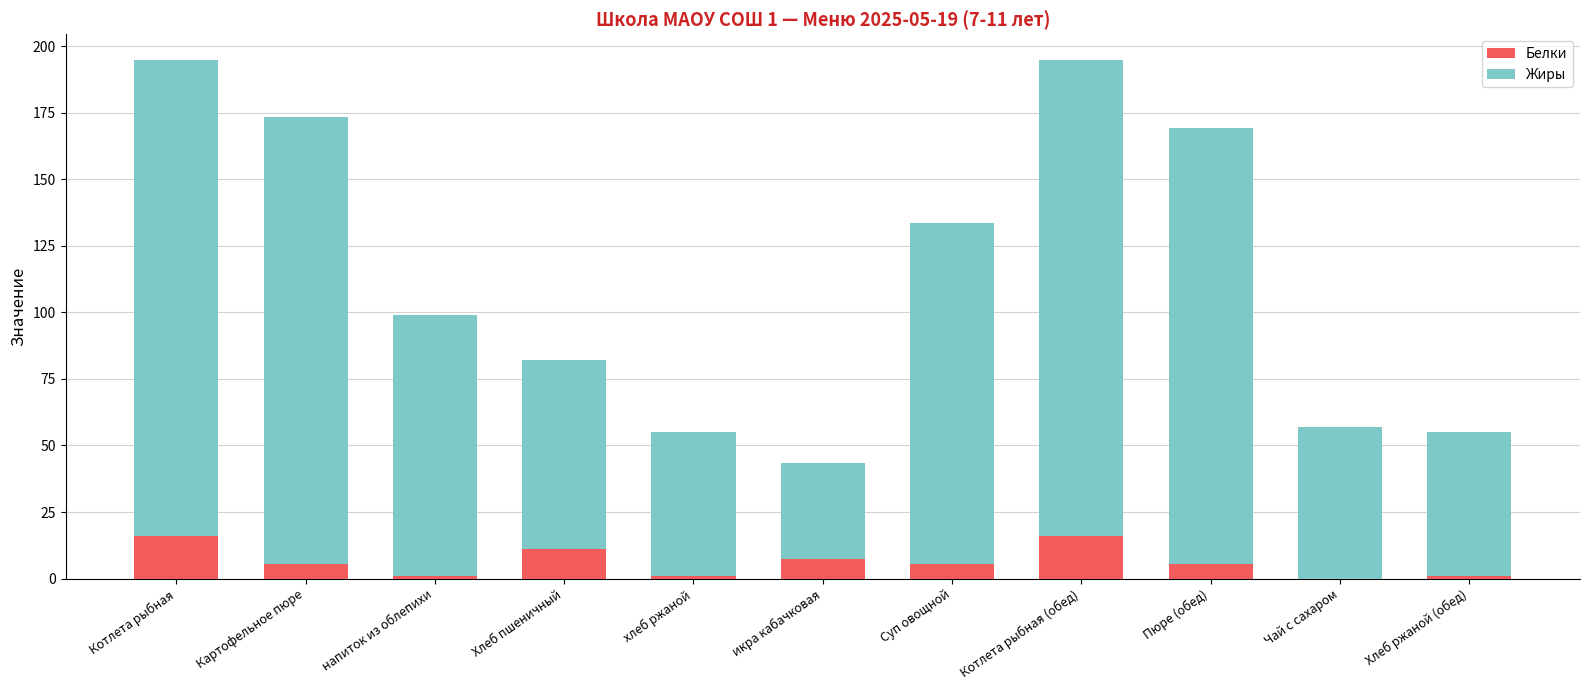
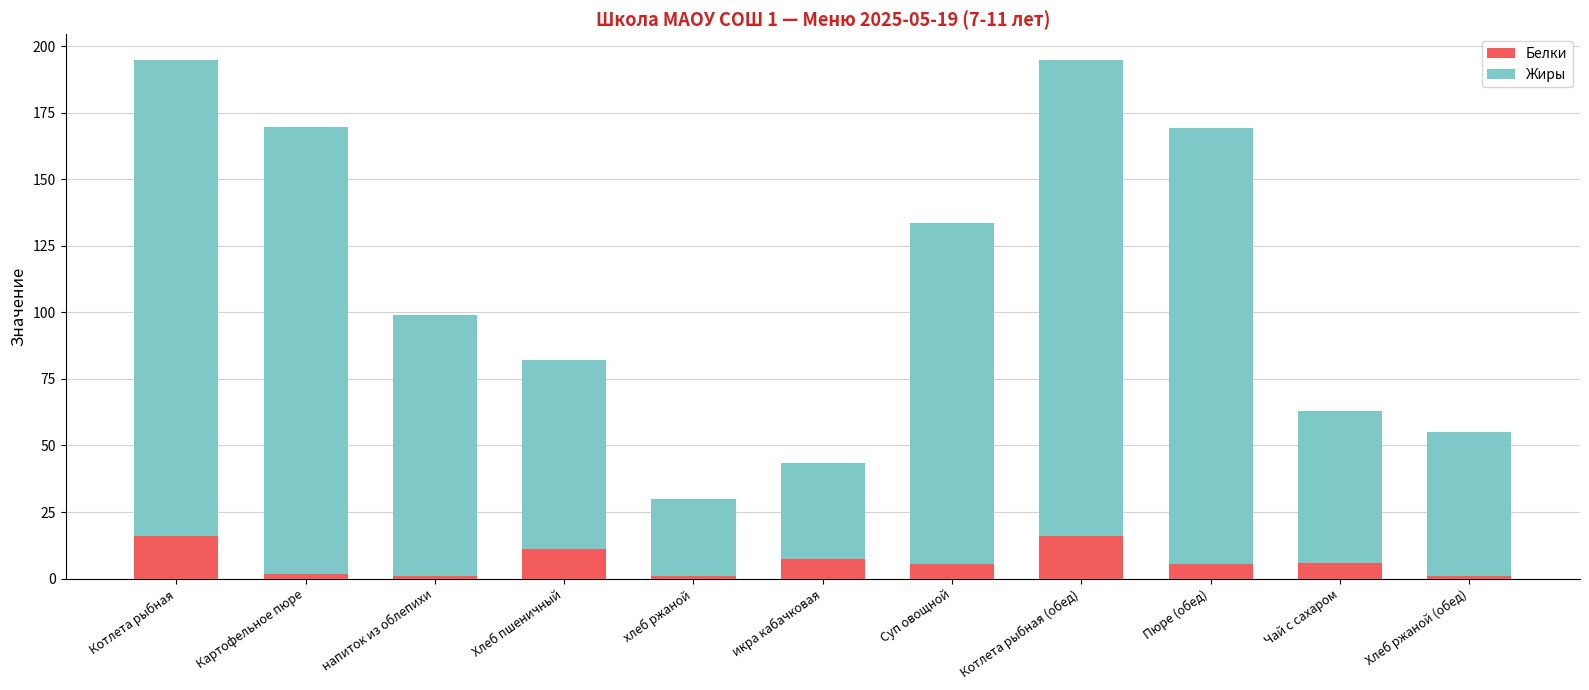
  {
    "Белки": {
      "Котлета рыбная": 16,
-     "Картофельное пюре": 5,
+     "Картофельное пюре": 2,
      "напиток из облепихи": 1,
      "Хлеб пшеничный": 11,
      "хлеб ржаной": 1,
      "икра кабачковая": 7,
      "Суп овощной": 6,
      "Котлета рыбная (обед)": 16,
      "Пюре (обед)": 5,
-     "Чай с сахаром": 0,
+     "Чай с сахаром": 6,
      "Хлеб ржаной (обед)": 1
    },
    "Жиры": {
      "Котлета рыбная": 179,
      "Картофельное пюре": 168,
      "напиток из облепихи": 98,
      "Хлеб пшеничный": 71,
-     "хлеб ржаной": 54,
+     "хлеб ржаной": 29,
      "икра кабачковая": 36,
      "Суп овощной": 128,
      "Котлета рыбная (обед)": 179,
      "Пюре (обед)": 164,
      "Чай с сахаром": 57,
      "Хлеб ржаной (обед)": 54
    }
  }
